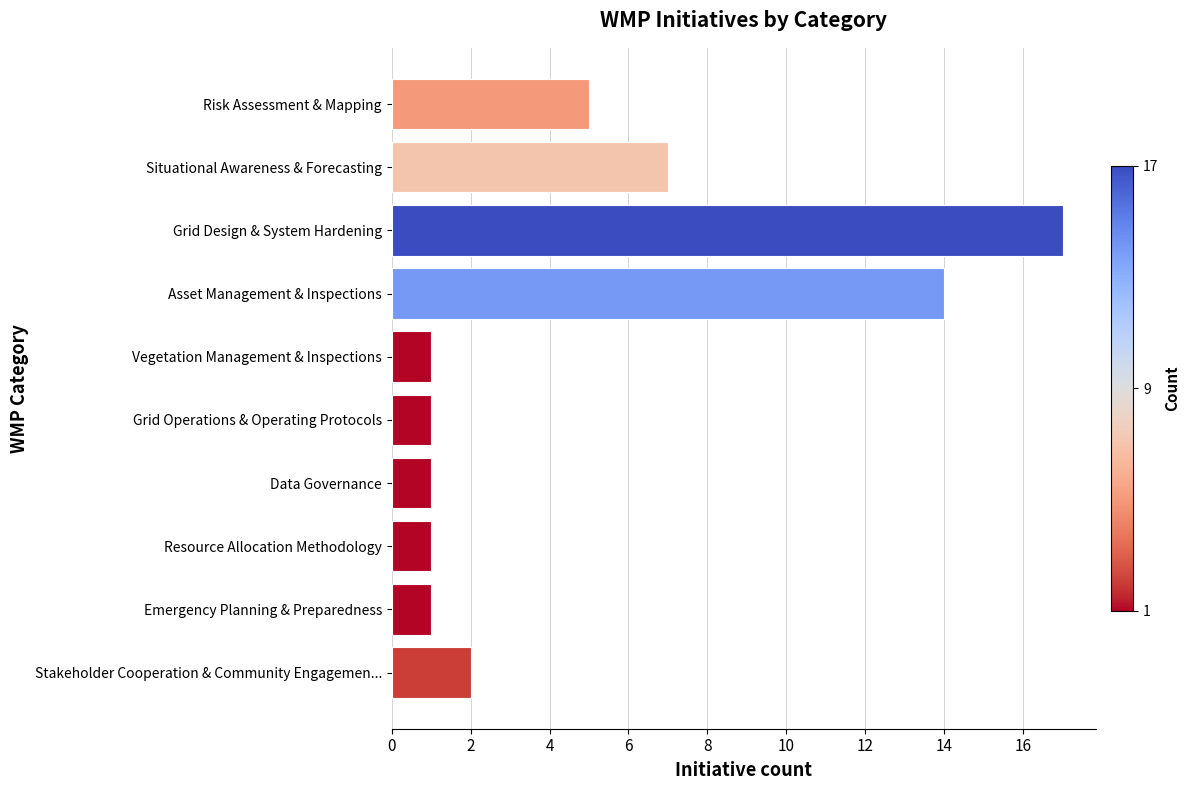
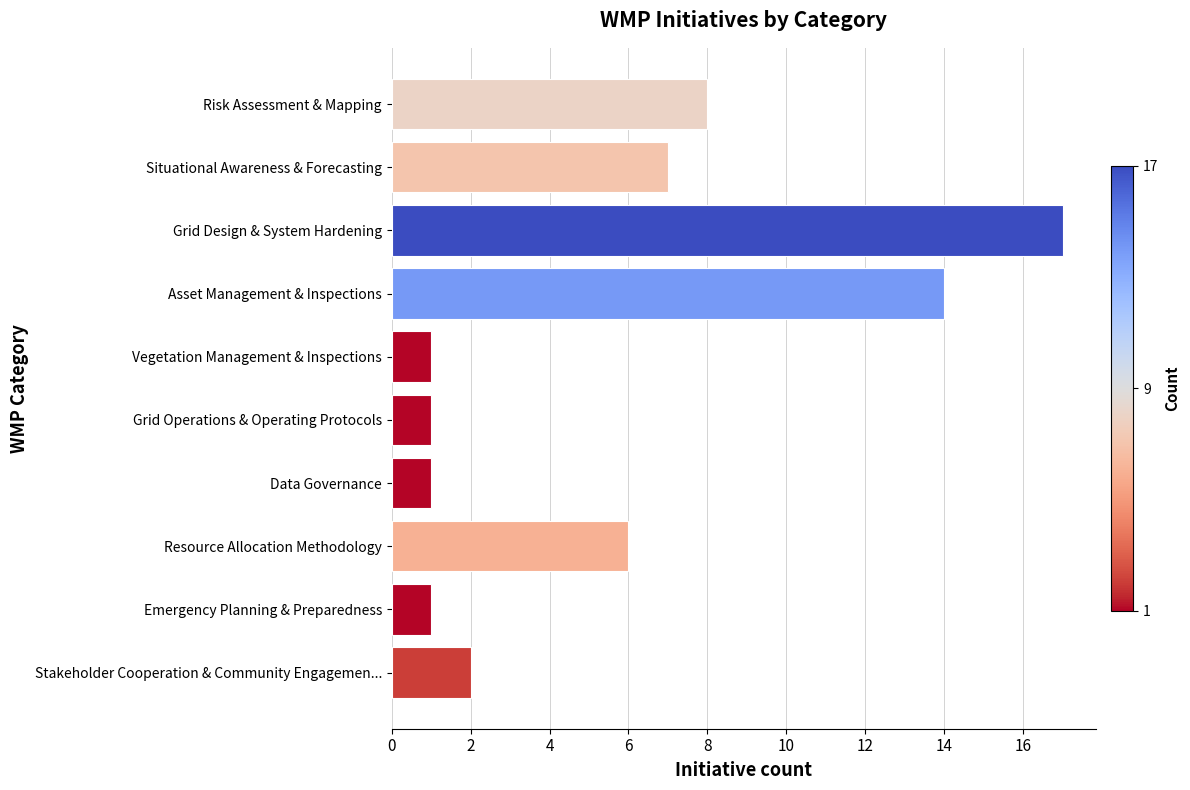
  {
-   "Risk Assessment & Mapping": 5,
+   "Risk Assessment & Mapping": 8,
    "Situational Awareness & Forecasting": 7,
    "Grid Design & System Hardening": 17,
    "Asset Management & Inspections": 14,
    "Vegetation Management & Inspections": 1,
    "Grid Operations & Operating Protocols": 1,
    "Data Governance": 1,
-   "Resource Allocation Methodology": 1,
+   "Resource Allocation Methodology": 6,
    "Emergency Planning & Preparedness": 1,
    "Stakeholder Cooperation & Community Engagemen...": 2
  }
